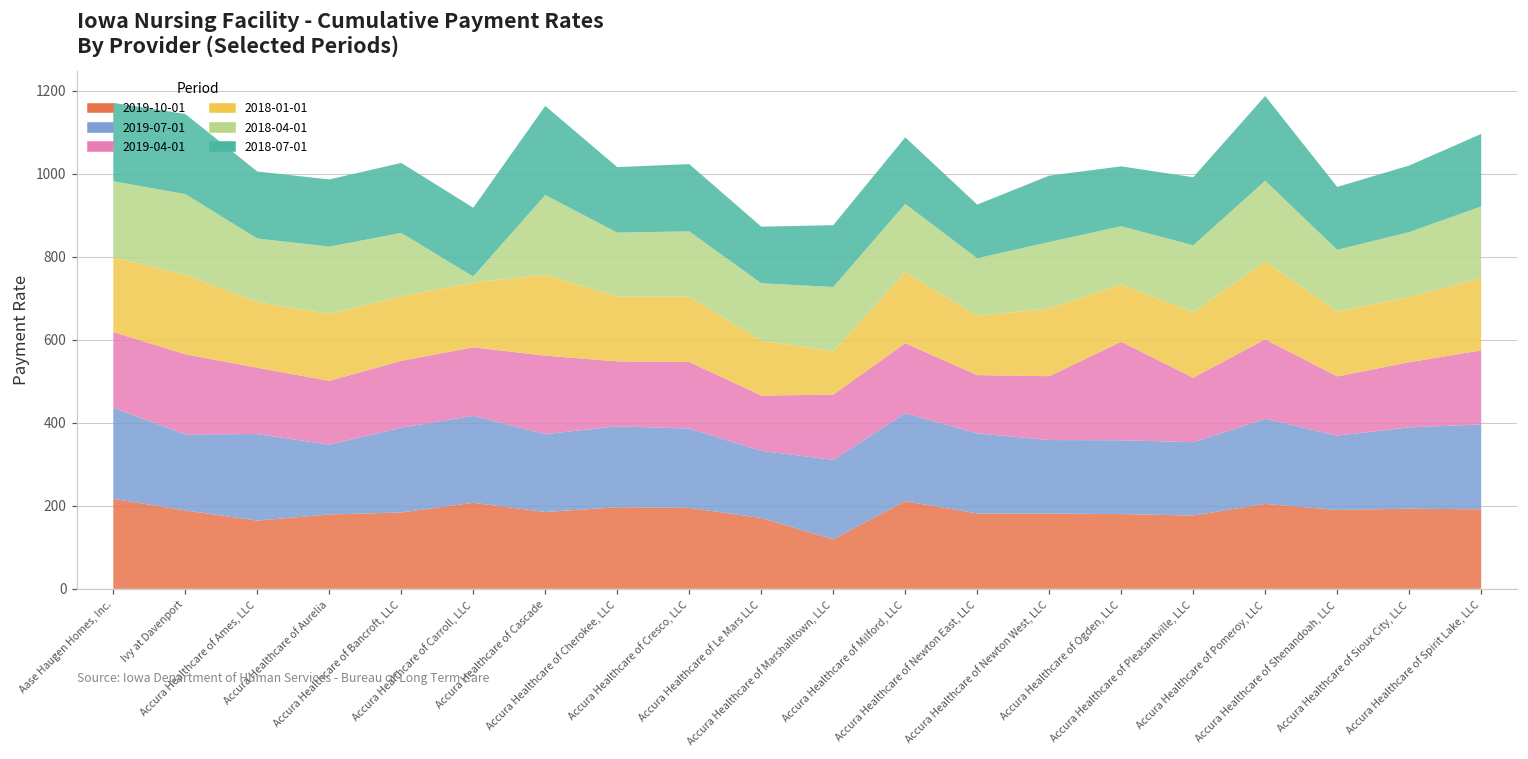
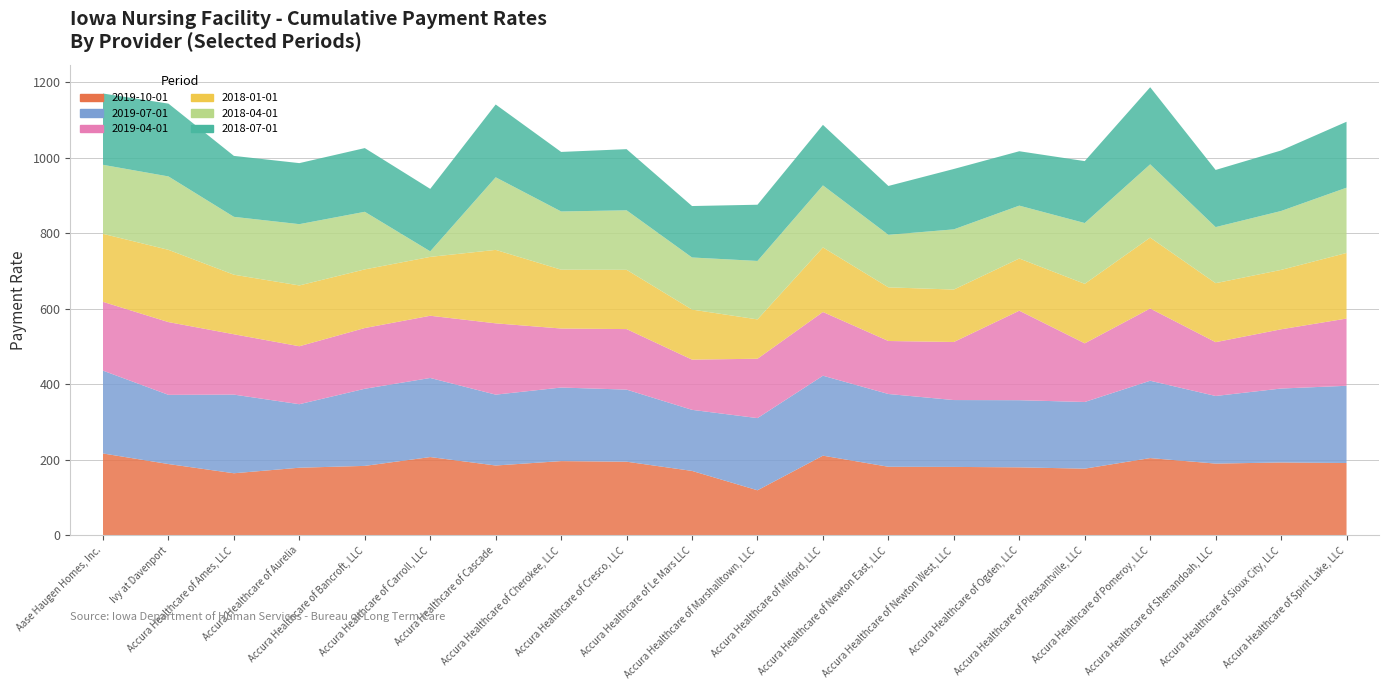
  {
    "2019-10-01": {
      "Aase Haugen Homes, Inc.": 220,
      "Ivy at Davenport": 190,
      "Accura Healthcare of Ames, LLC": 160,
      "Accura Healthcare of Aurelia": 180,
      "Accura Healthcare of Bancroft, LLC": 180,
      "Accura Healthcare of Carroll, LLC": 210,
      "Accura Healthcare of Cascade": 180,
      "Accura Healthcare of Cherokee, LLC": 200,
      "Accura Healthcare of Cresco, LLC": 190,
      "Accura Healthcare of Le Mars LLC": 170,
      "Accura Healthcare of Marshalltown, LLC": 120,
      "Accura Healthcare of Milford, LLC": 210,
      "Accura Healthcare of Newton East, LLC": 180,
      "Accura Healthcare of Newton West, LLC": 180,
      "Accura Healthcare of Ogden, LLC": 180,
      "Accura Healthcare of Pleasantville, LLC": 180,
      "Accura Healthcare of Pomeroy, LLC": 200,
      "Accura Healthcare of Shenandoah, LLC": 190,
      "Accura Healthcare of Sioux City, LLC": 190,
      "Accura Healthcare of Spirit Lake, LLC": 190
    },
    "2019-07-01": {
      "Aase Haugen Homes, Inc.": 220,
      "Ivy at Davenport": 180,
      "Accura Healthcare of Ames, LLC": 210,
      "Accura Healthcare of Aurelia": 170,
      "Accura Healthcare of Bancroft, LLC": 200,
      "Accura Healthcare of Carroll, LLC": 210,
      "Accura Healthcare of Cascade": 190,
      "Accura Healthcare of Cherokee, LLC": 190,
      "Accura Healthcare of Cresco, LLC": 190,
      "Accura Healthcare of Le Mars LLC": 160,
      "Accura Healthcare of Marshalltown, LLC": 190,
      "Accura Healthcare of Milford, LLC": 210,
      "Accura Healthcare of Newton East, LLC": 190,
      "Accura Healthcare of Newton West, LLC": 180,
      "Accura Healthcare of Ogden, LLC": 180,
      "Accura Healthcare of Pleasantville, LLC": 180,
      "Accura Healthcare of Pomeroy, LLC": 200,
      "Accura Healthcare of Shenandoah, LLC": 180,
      "Accura Healthcare of Sioux City, LLC": 200,
      "Accura Healthcare of Spirit Lake, LLC": 200
    },
    "2019-04-01": {
      "Aase Haugen Homes, Inc.": 180,
      "Ivy at Davenport": 190,
      "Accura Healthcare of Ames, LLC": 160,
      "Accura Healthcare of Aurelia": 150,
      "Accura Healthcare of Bancroft, LLC": 160,
      "Accura Healthcare of Carroll, LLC": 160,
      "Accura Healthcare of Cascade": 190,
      "Accura Healthcare of Cherokee, LLC": 160,
      "Accura Healthcare of Cresco, LLC": 160,
      "Accura Healthcare of Le Mars LLC": 130,
      "Accura Healthcare of Marshalltown, LLC": 160,
      "Accura Healthcare of Milford, LLC": 170,
      "Accura Healthcare of Newton East, LLC": 140,
      "Accura Healthcare of Newton West, LLC": 150,
      "Accura Healthcare of Ogden, LLC": 240,
      "Accura Healthcare of Pleasantville, LLC": 160,
      "Accura Healthcare of Pomeroy, LLC": 190,
      "Accura Healthcare of Shenandoah, LLC": 140,
      "Accura Healthcare of Sioux City, LLC": 160,
      "Accura Healthcare of Spirit Lake, LLC": 180
    },
    "2018-01-01": {
      "Aase Haugen Homes, Inc.": 180,
      "Ivy at Davenport": 190,
      "Accura Healthcare of Ames, LLC": 160,
      "Accura Healthcare of Aurelia": 160,
      "Accura Healthcare of Bancroft, LLC": 160,
      "Accura Healthcare of Carroll, LLC": 160,
      "Accura Healthcare of Cascade": 190,
      "Accura Healthcare of Cherokee, LLC": 160,
      "Accura Healthcare of Cresco, LLC": 160,
      "Accura Healthcare of Le Mars LLC": 130,
      "Accura Healthcare of Marshalltown, LLC": 100,
      "Accura Healthcare of Milford, LLC": 170,
      "Accura Healthcare of Newton East, LLC": 140,
-     "Accura Healthcare of Newton West, LLC": 160,
+     "Accura Healthcare of Newton West, LLC": 140,
      "Accura Healthcare of Ogden, LLC": 140,
      "Accura Healthcare of Pleasantville, LLC": 160,
      "Accura Healthcare of Pomeroy, LLC": 190,
      "Accura Healthcare of Shenandoah, LLC": 160,
      "Accura Healthcare of Sioux City, LLC": 160,
      "Accura Healthcare of Spirit Lake, LLC": 170
    },
    "2018-04-01": {
      "Aase Haugen Homes, Inc.": 180,
      "Ivy at Davenport": 190,
      "Accura Healthcare of Ames, LLC": 150,
      "Accura Healthcare of Aurelia": 160,
      "Accura Healthcare of Bancroft, LLC": 150,
      "Accura Healthcare of Carroll, LLC": 10,
      "Accura Healthcare of Cascade": 190,
      "Accura Healthcare of Cherokee, LLC": 150,
      "Accura Healthcare of Cresco, LLC": 160,
      "Accura Healthcare of Le Mars LLC": 140,
      "Accura Healthcare of Marshalltown, LLC": 150,
      "Accura Healthcare of Milford, LLC": 160,
      "Accura Healthcare of Newton East, LLC": 140,
      "Accura Healthcare of Newton West, LLC": 160,
      "Accura Healthcare of Ogden, LLC": 140,
      "Accura Healthcare of Pleasantville, LLC": 160,
      "Accura Healthcare of Pomeroy, LLC": 190,
      "Accura Healthcare of Shenandoah, LLC": 150,
      "Accura Healthcare of Sioux City, LLC": 160,
      "Accura Healthcare of Spirit Lake, LLC": 170
    },
    "2018-07-01": {
      "Aase Haugen Homes, Inc.": 190,
      "Ivy at Davenport": 190,
      "Accura Healthcare of Ames, LLC": 160,
      "Accura Healthcare of Aurelia": 160,
      "Accura Healthcare of Bancroft, LLC": 170,
      "Accura Healthcare of Carroll, LLC": 170,
-     "Accura Healthcare of Cascade": 210,
+     "Accura Healthcare of Cascade": 190,
      "Accura Healthcare of Cherokee, LLC": 160,
      "Accura Healthcare of Cresco, LLC": 160,
      "Accura Healthcare of Le Mars LLC": 140,
      "Accura Healthcare of Marshalltown, LLC": 150,
      "Accura Healthcare of Milford, LLC": 160,
      "Accura Healthcare of Newton East, LLC": 130,
      "Accura Healthcare of Newton West, LLC": 160,
      "Accura Healthcare of Ogden, LLC": 140,
      "Accura Healthcare of Pleasantville, LLC": 160,
      "Accura Healthcare of Pomeroy, LLC": 200,
      "Accura Healthcare of Shenandoah, LLC": 150,
      "Accura Healthcare of Sioux City, LLC": 160,
      "Accura Healthcare of Spirit Lake, LLC": 170
    }
  }
